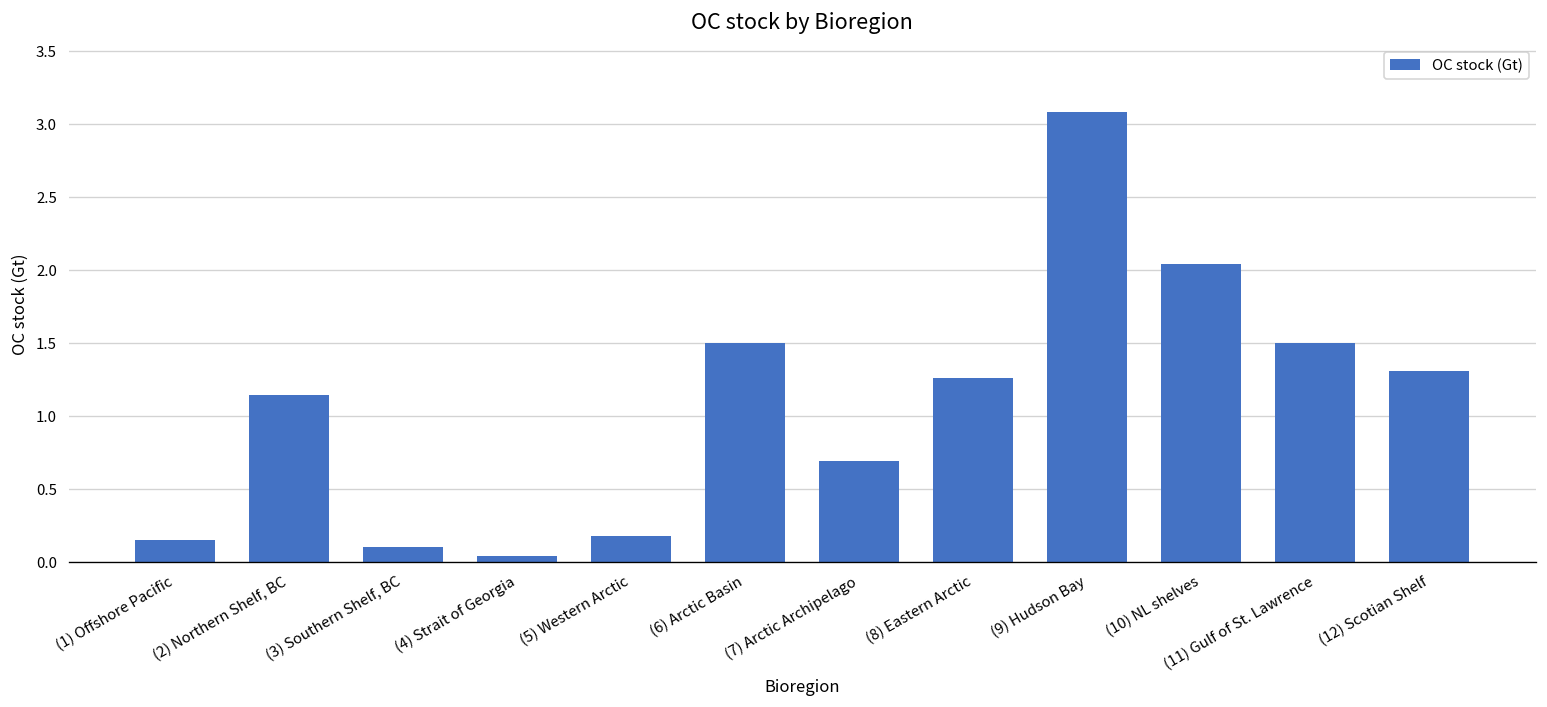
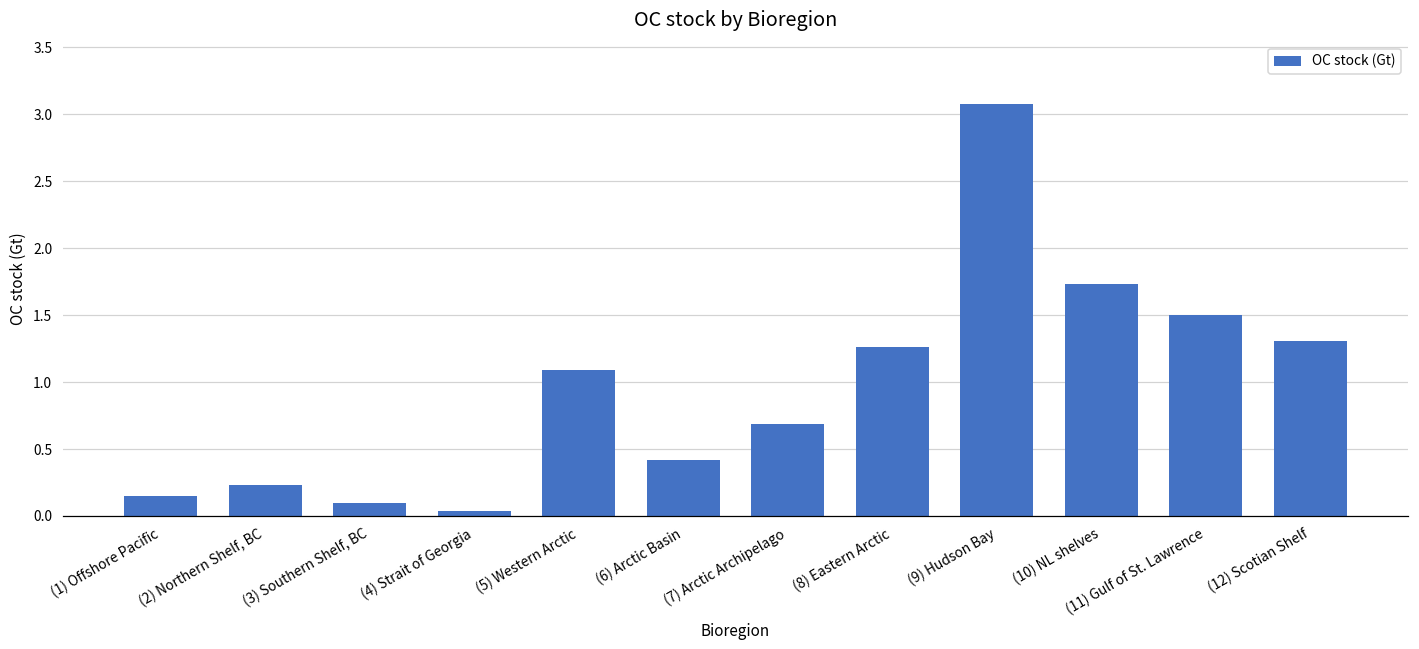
  {
    "(1) Offshore Pacific": 0.15,
-   "(2) Northern Shelf, BC": 1.14,
+   "(2) Northern Shelf, BC": 0.23,
    "(3) Southern Shelf, BC": 0.10,
    "(4) Strait of Georgia": 0.04,
-   "(5) Western Arctic": 0.18,
-   "(6) Arctic Basin": 1.50,
+   "(5) Western Arctic": 1.09,
+   "(6) Arctic Basin": 0.42,
    "(7) Arctic Archipelago": 0.69,
    "(8) Eastern Arctic": 1.26,
    "(9) Hudson Bay": 3.08,
-   "(10) NL shelves": 2.04,
+   "(10) NL shelves": 1.73,
    "(11) Gulf of St. Lawrence": 1.50,
    "(12) Scotian Shelf": 1.31
  }
